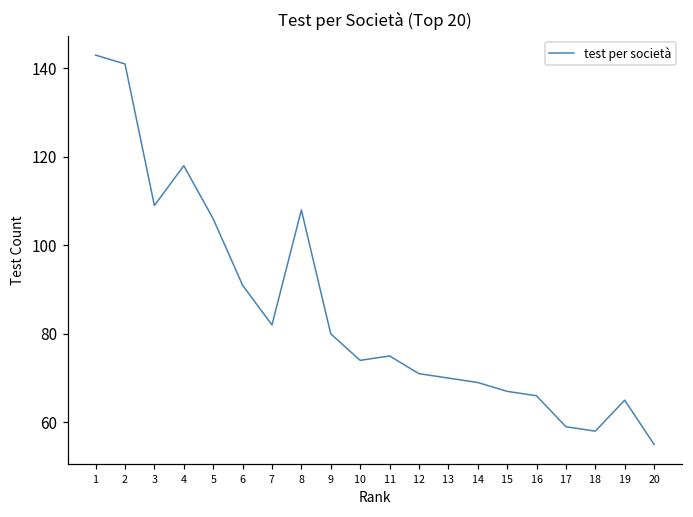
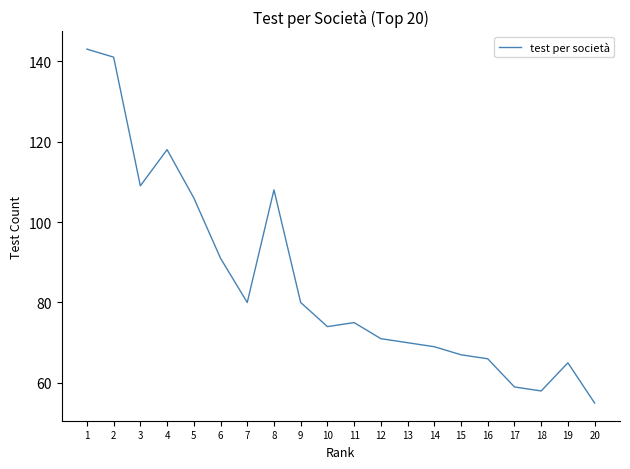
  {
    "1": 143,
    "2": 141,
    "3": 109,
    "4": 118,
    "5": 106,
    "6": 91,
-   "7": 82,
+   "7": 80,
    "8": 108,
    "9": 80,
    "10": 74,
    "11": 75,
    "12": 71,
    "13": 70,
    "14": 69,
    "15": 67,
    "16": 66,
    "17": 59,
    "18": 58,
    "19": 65,
    "20": 55
  }
